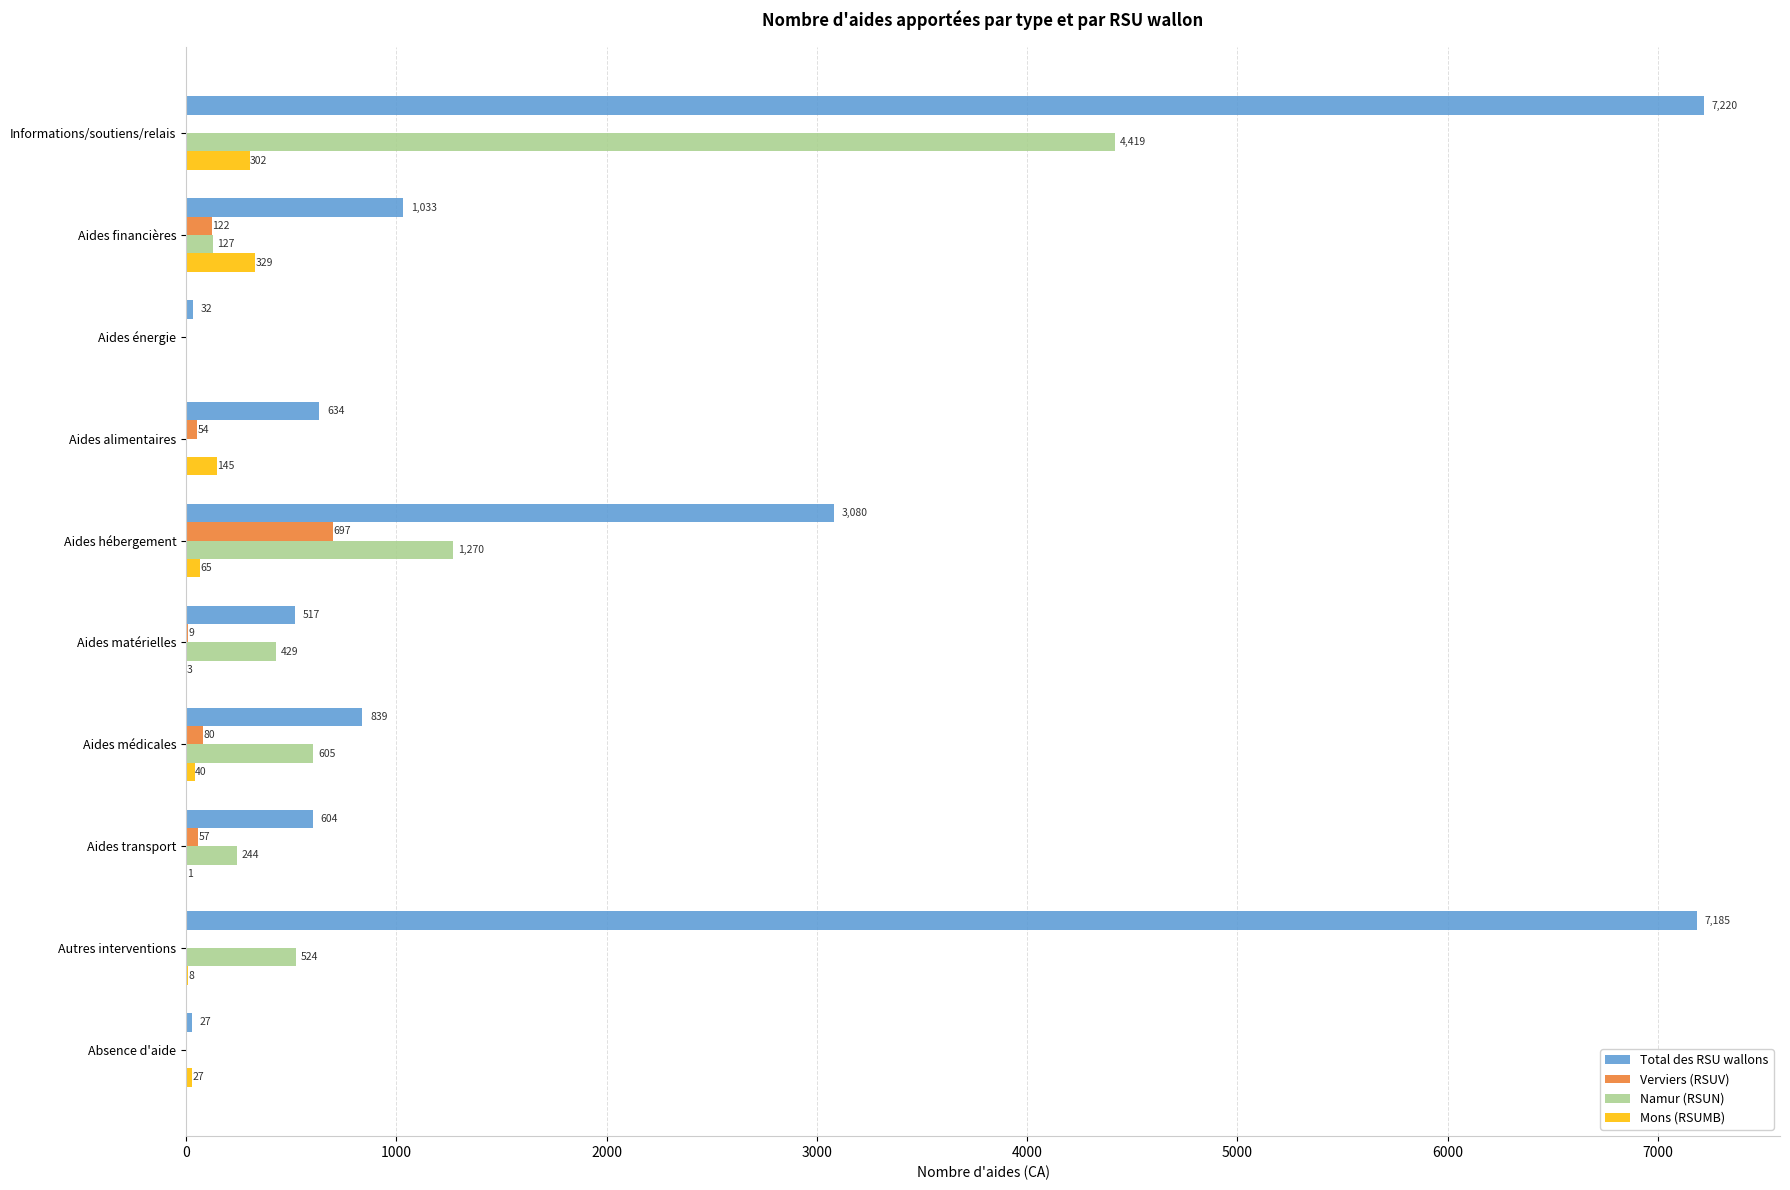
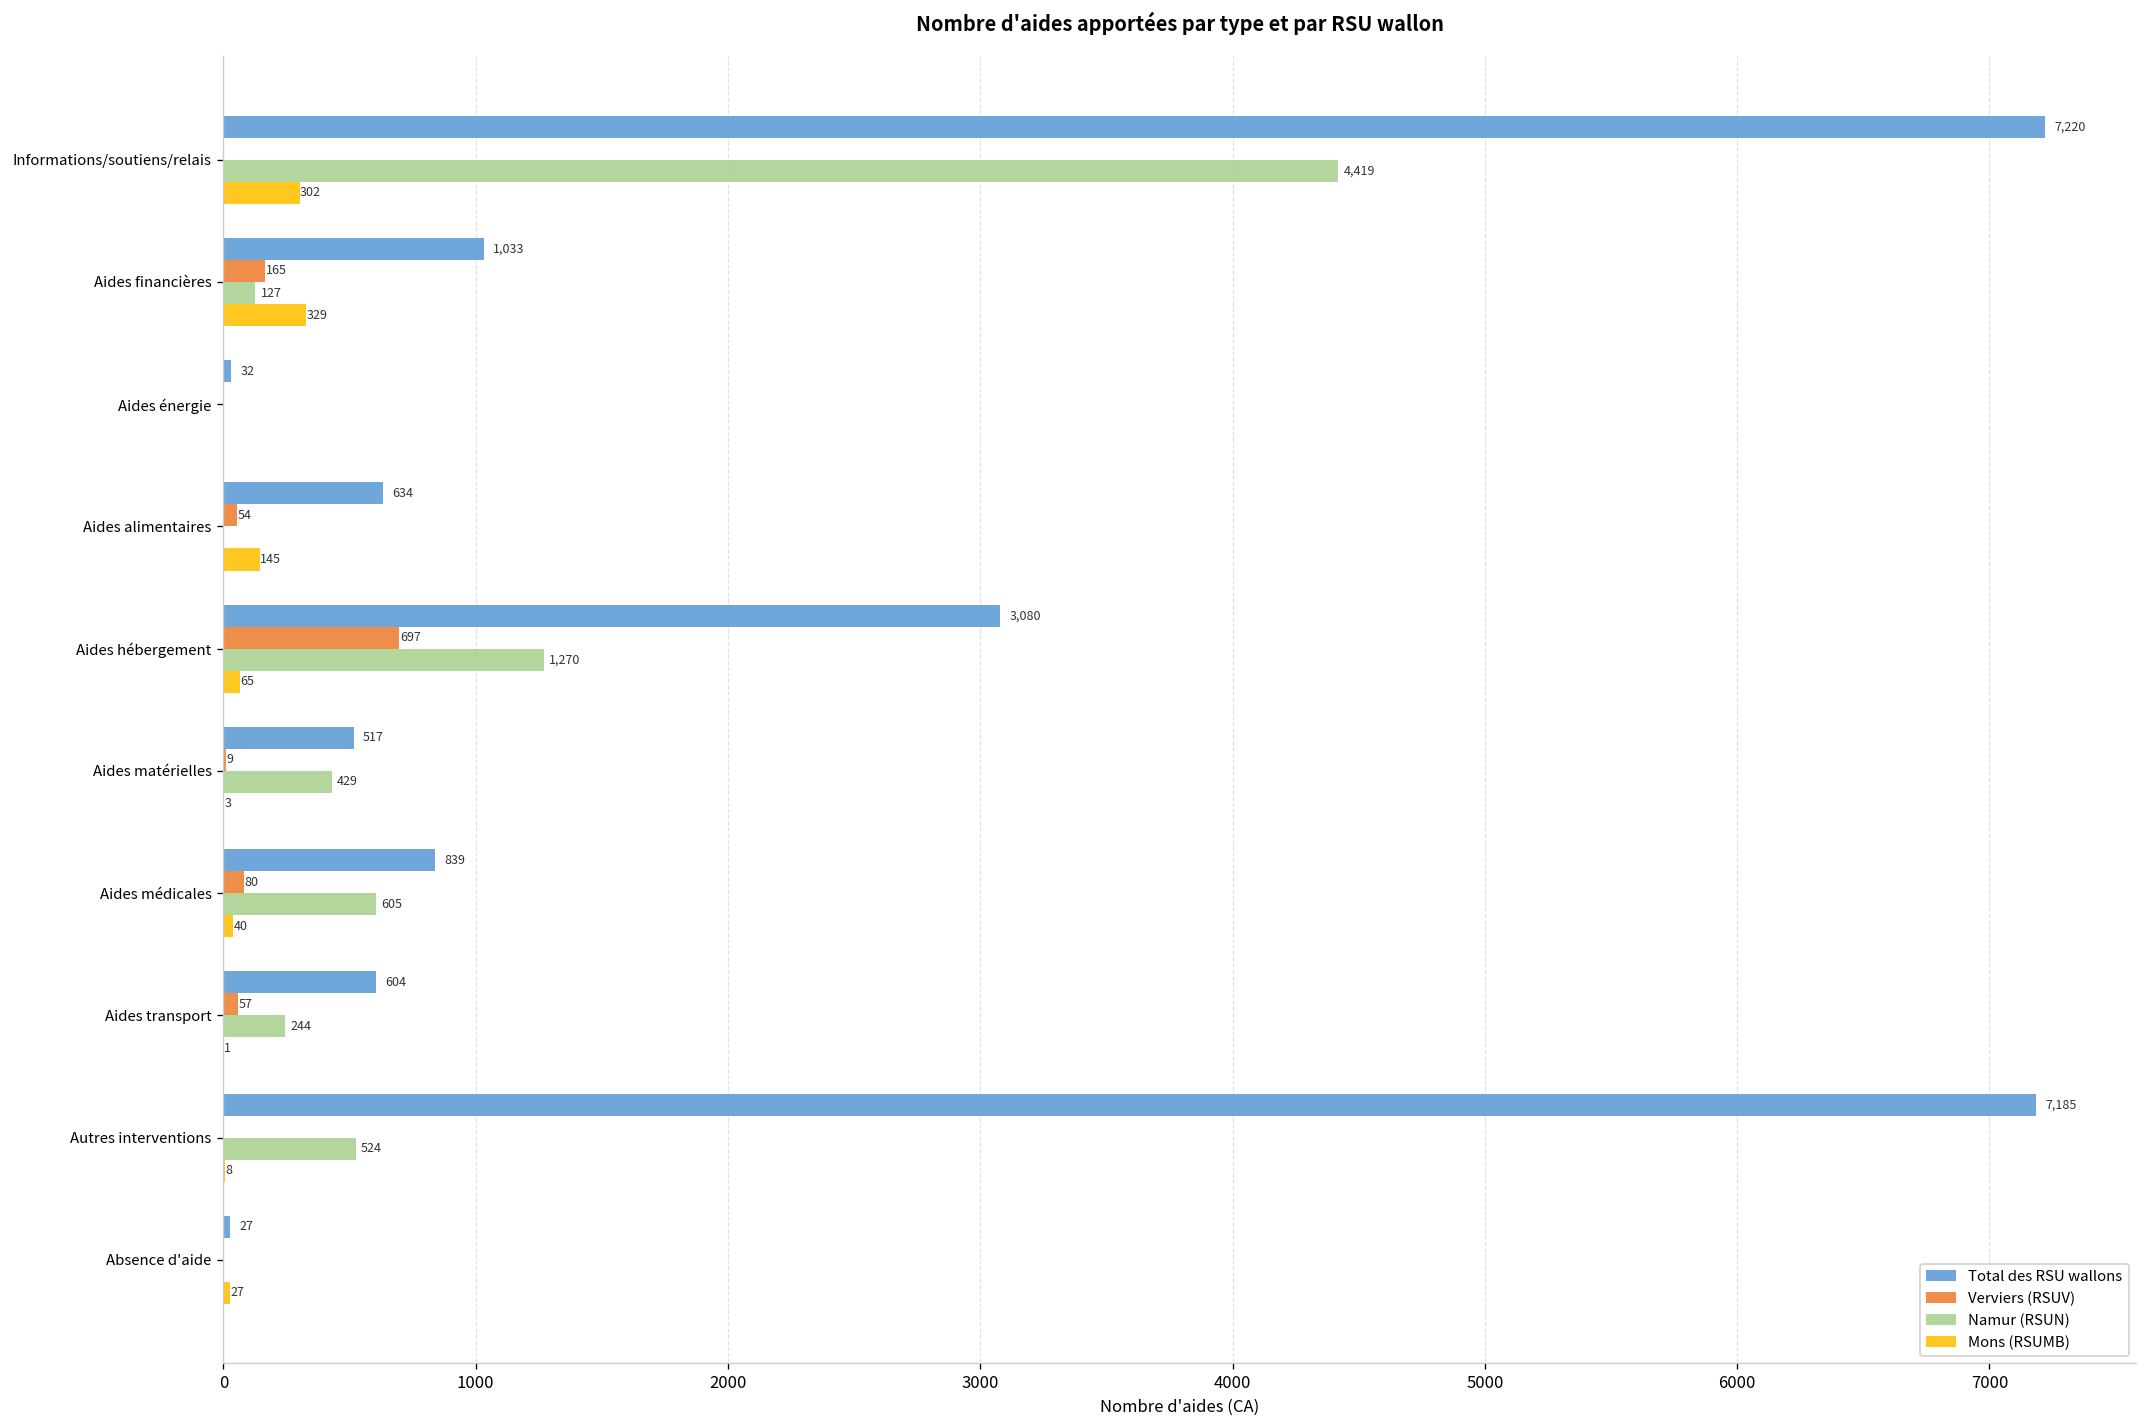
  {
    "Total des RSU wallons": {
      "Informations/soutiens/relais": "7,220",
      "Aides financières": "1,033",
      "Aides énergie": "32",
      "Aides alimentaires": "634",
      "Aides hébergement": "3,080",
      "Aides matérielles": "517",
      "Aides médicales": "839",
      "Aides transport": "604",
      "Autres interventions": "7,185",
      "Absence d'aide": "27"
    },
    "Verviers (RSUV)": {
-     "Aides financières": "122",
+     "Aides financières": "165",
      "Aides alimentaires": "54",
      "Aides hébergement": "697",
      "Aides matérielles": "9",
      "Aides médicales": "80",
      "Aides transport": "57"
    },
    "Namur (RSUN)": {
      "Informations/soutiens/relais": "4,419",
      "Aides financières": "127",
      "Aides hébergement": "1,270",
      "Aides matérielles": "429",
      "Aides médicales": "605",
      "Aides transport": "244",
      "Autres interventions": "524"
    },
    "Mons (RSUMB)": {
      "Informations/soutiens/relais": "302",
      "Aides financières": "329",
      "Aides alimentaires": "145",
      "Aides hébergement": "65",
      "Aides matérielles": "3",
      "Aides médicales": "40",
      "Aides transport": "1",
      "Autres interventions": "8",
      "Absence d'aide": "27"
    }
  }
